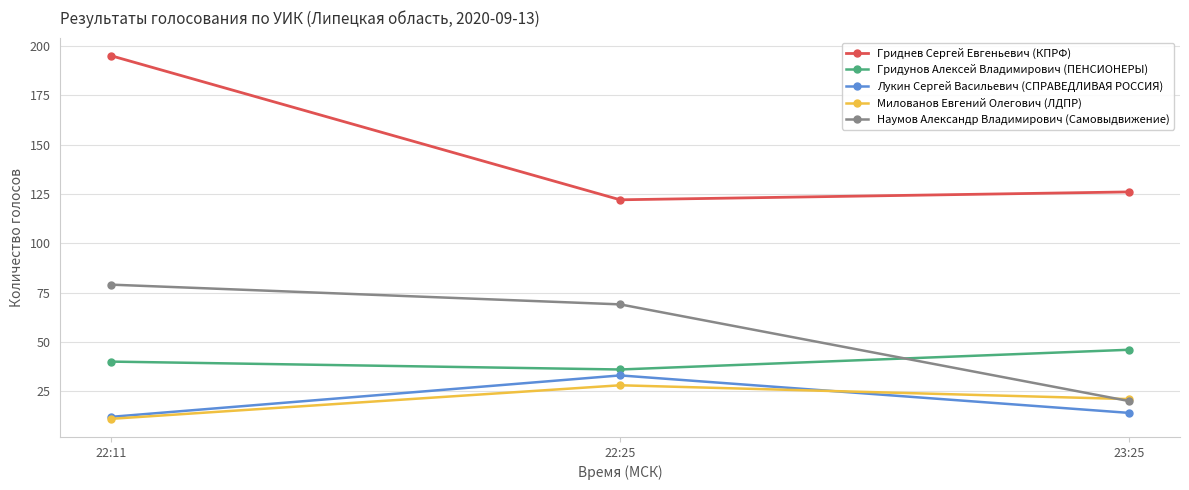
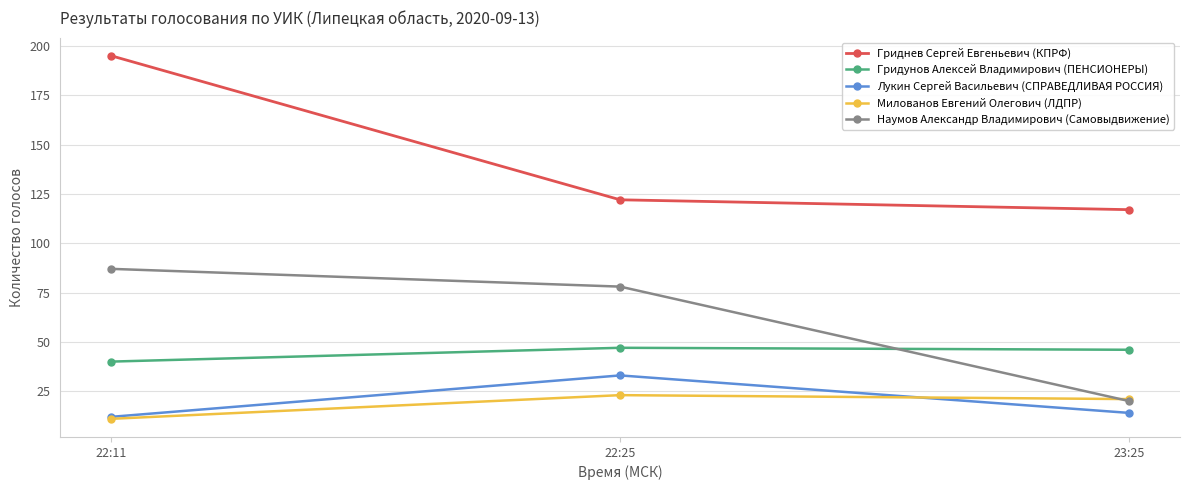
  {
    "Гриднев Сергей Евгеньевич (КПРФ)": {
      "22:11": 195,
      "22:25": 122,
-     "23:25": 126
+     "23:25": 117
    },
    "Гридунов Алексей Владимирович (ПЕНСИОНЕРЫ)": {
      "22:11": 40,
-     "22:25": 36,
+     "22:25": 47,
      "23:25": 46
    },
    "Лукин Сергей Васильевич (СПРАВЕДЛИВАЯ РОССИЯ)": {
      "22:25": 33,
      "23:25": 14
    },
    "Милованов Евгений Олегович (ЛДПР)": {
-     "22:25": 28
+     "22:25": 23
    },
    "Наумов Александр Владимирович (Самовыдвижение)": {
-     "22:11": 79,
-     "22:25": 69
+     "22:11": 87,
+     "22:25": 78
    }
  }
